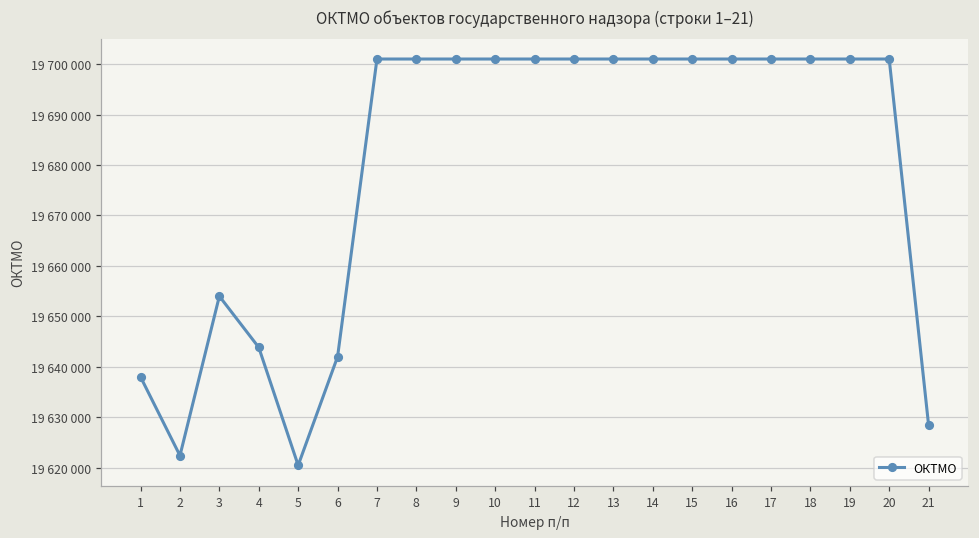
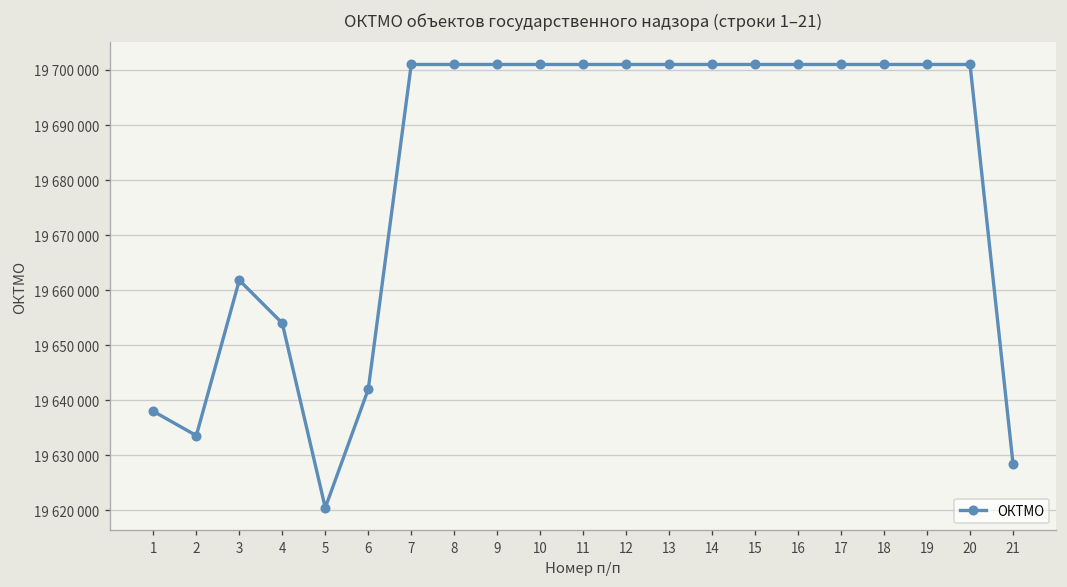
  {
    "1": 19638000,
-   "2": 19622000,
-   "3": 19654000,
-   "4": 19644000,
+   "2": 19634000,
+   "3": 19662000,
+   "4": 19654000,
    "5": 19620000,
    "6": 19642000,
    "7": 19701000,
    "8": 19701000,
    "9": 19701000,
    "10": 19701000,
    "11": 19701000,
    "12": 19701000,
    "13": 19701000,
    "14": 19701000,
    "15": 19701000,
    "16": 19701000,
    "17": 19701000,
    "18": 19701000,
    "19": 19701000,
    "20": 19701000,
    "21": 19628000
  }
